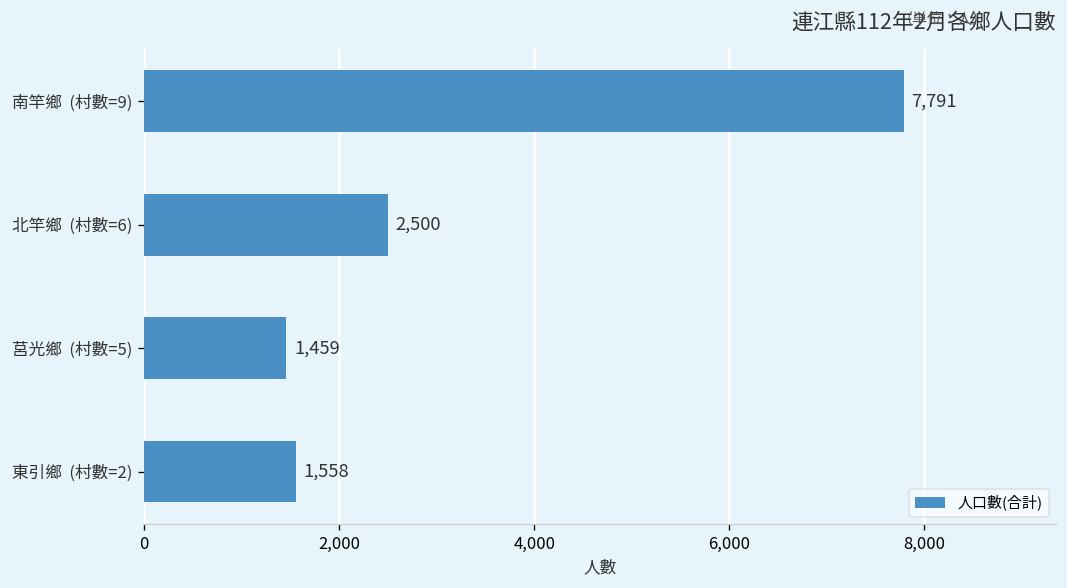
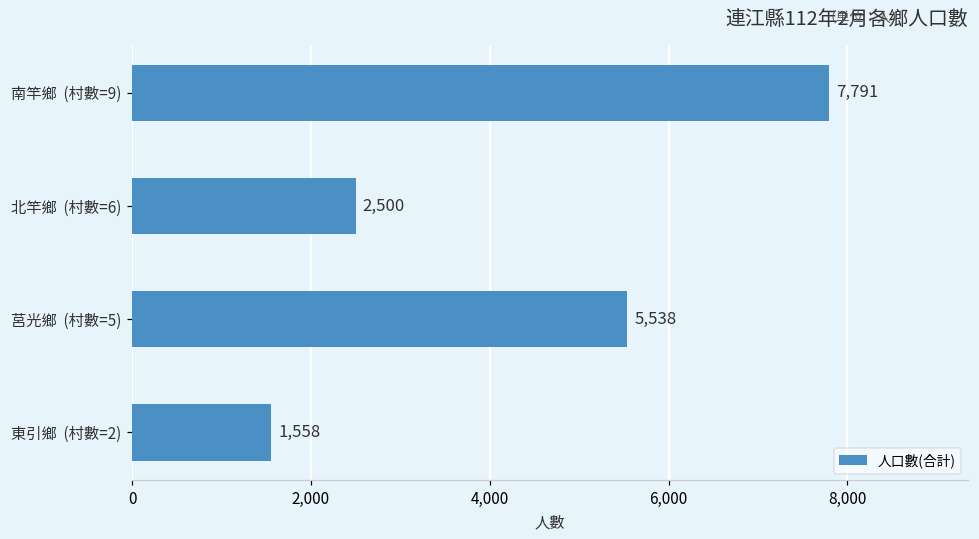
  {
    "南竿鄉 (村數=9)": "7,791",
    "北竿鄉 (村數=6)": "2,500",
-   "莒光鄉 (村數=5)": "1,459",
+   "莒光鄉 (村數=5)": "5,538",
    "東引鄉 (村數=2)": "1,558"
  }
